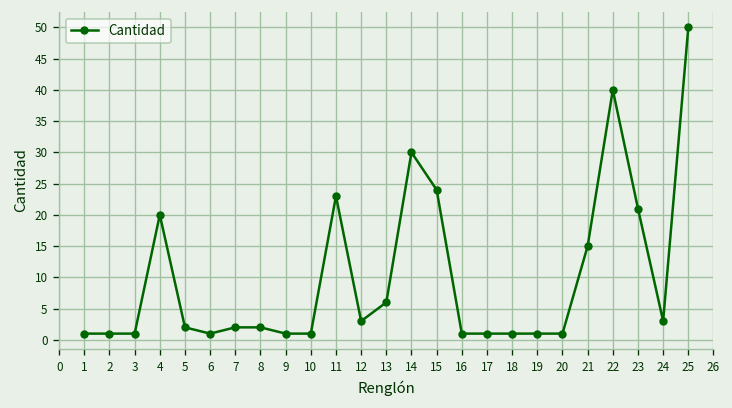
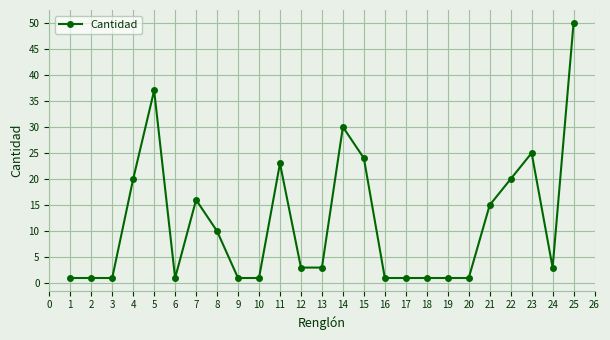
  {
    "1": 1,
    "2": 1,
    "3": 1,
    "4": 20,
-   "5": 2,
+   "5": 37,
    "6": 1,
-   "7": 2,
-   "8": 2,
+   "7": 16,
+   "8": 10,
    "9": 1,
    "10": 1,
    "11": 23,
    "12": 3,
-   "13": 6,
+   "13": 3,
    "14": 30,
    "15": 24,
    "16": 1,
    "17": 1,
    "18": 1,
    "19": 1,
    "20": 1,
    "21": 15,
-   "22": 40,
-   "23": 21,
+   "22": 20,
+   "23": 25,
    "24": 3,
    "25": 50
  }
